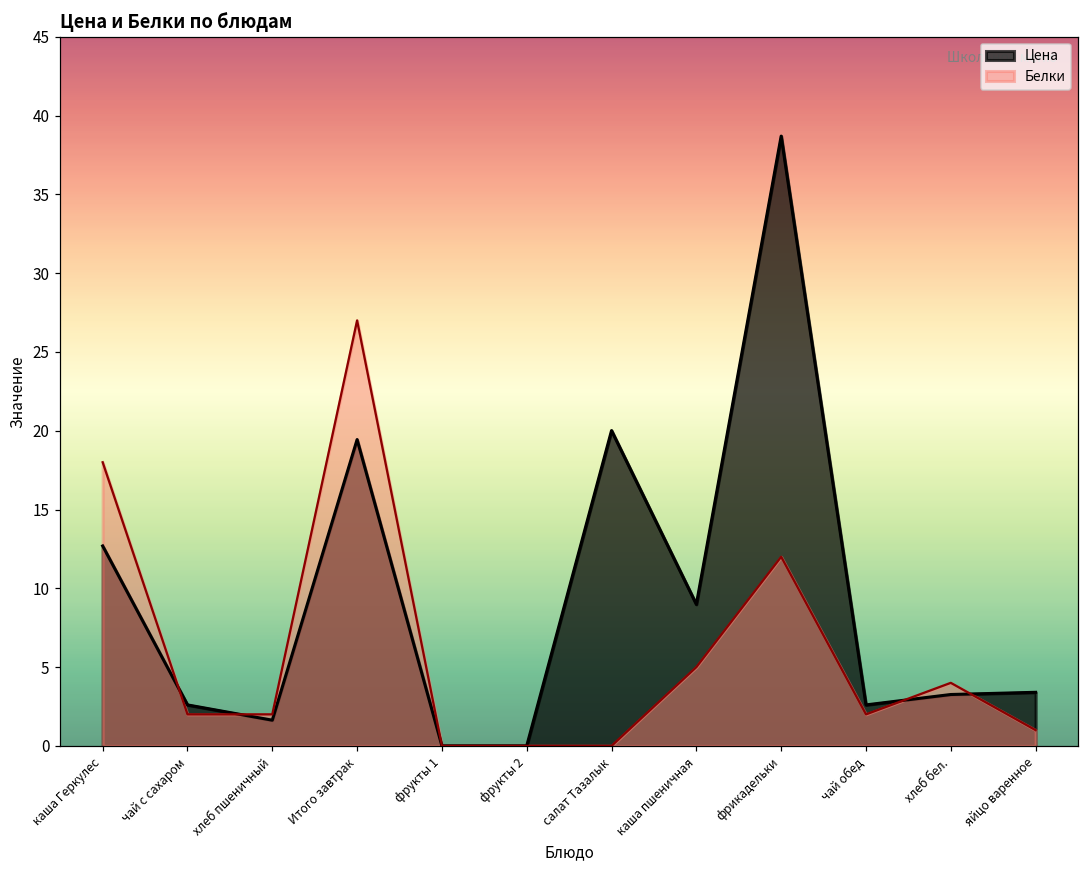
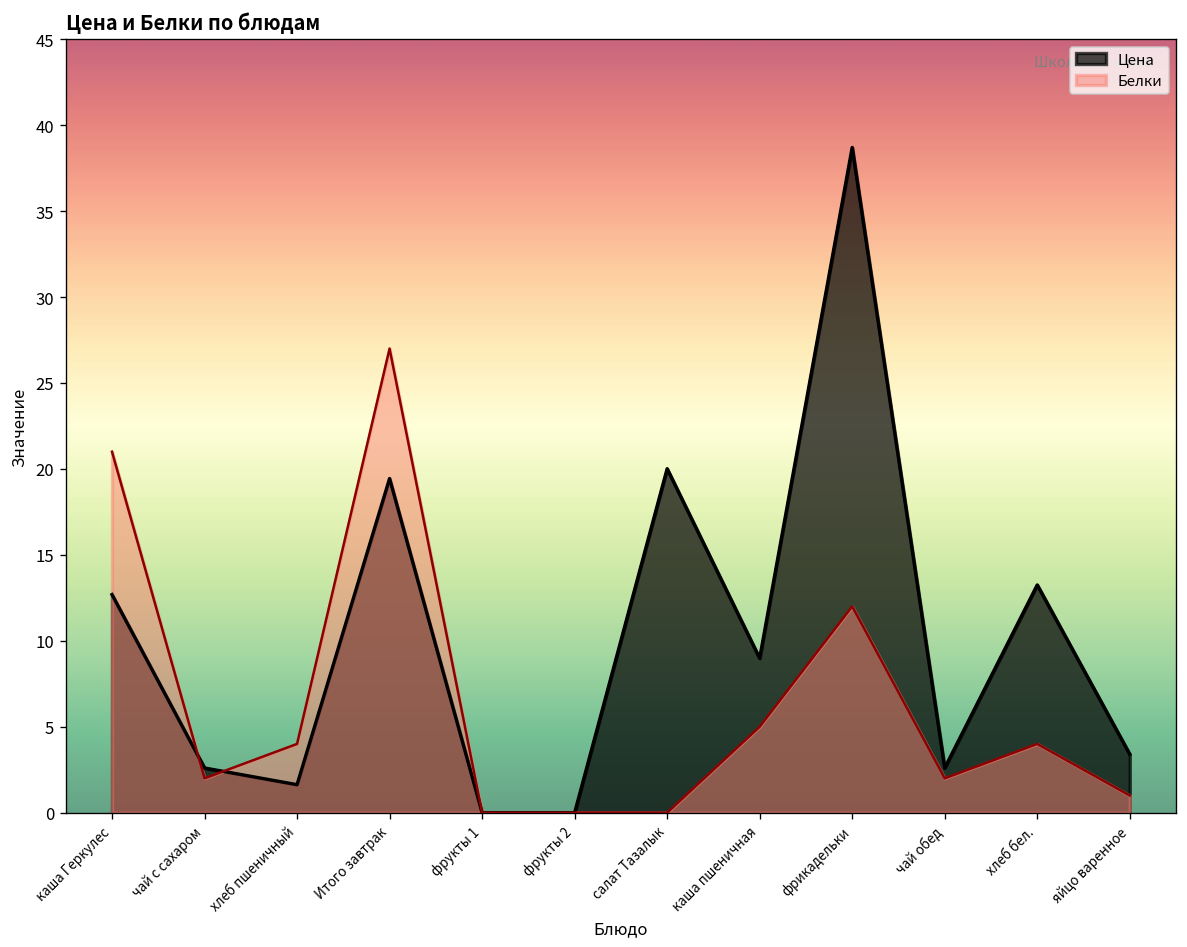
  {
    "Цена": {
      "каша Геркулес": 12.7,
      "чай с сахаром": 2.6,
      "хлеб пшеничный": 1.6,
      "Итого завтрак": 19.4,
      "салат Тазалык": 20.0,
      "каша пшеничная": 9.0,
      "фрикадельки": 38.7,
      "чай обед": 2.6,
-     "хлеб бел.": 3.3,
+     "хлеб бел.": 13.3,
      "яйцо варенное": 3.4
    },
    "Белки": {
-     "каша Геркулес": 18,
+     "каша Геркулес": 21,
      "чай с сахаром": 2,
-     "хлеб пшеничный": 2,
+     "хлеб пшеничный": 4,
      "Итого завтрак": 27,
      "салат Тазалык": 0,
      "каша пшеничная": 5,
      "фрикадельки": 12,
      "чай обед": 2,
      "хлеб бел.": 4,
      "яйцо варенное": 1
    }
  }
